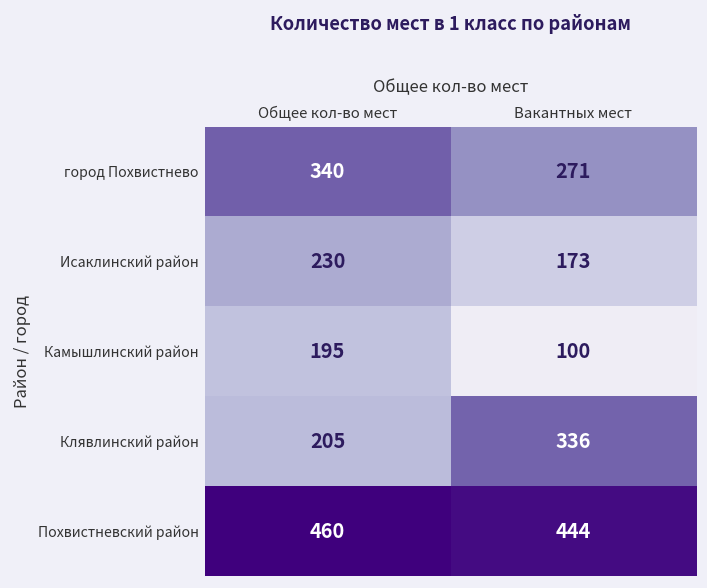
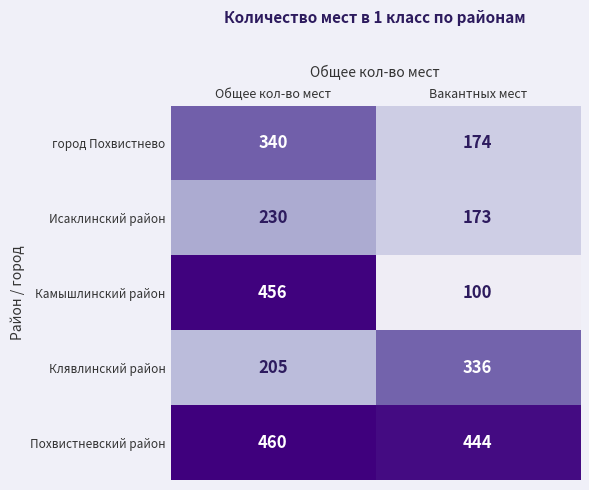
  {
    "город Похвистнево": {
      "Общее кол-во мест": 340,
-     "Вакантных мест": 271
+     "Вакантных мест": 174
    },
    "Исаклинский район": {
      "Общее кол-во мест": 230,
      "Вакантных мест": 173
    },
    "Камышлинский район": {
-     "Общее кол-во мест": 195,
+     "Общее кол-во мест": 456,
      "Вакантных мест": 100
    },
    "Клявлинский район": {
      "Общее кол-во мест": 205,
      "Вакантных мест": 336
    },
    "Похвистневский район": {
      "Общее кол-во мест": 460,
      "Вакантных мест": 444
    }
  }
